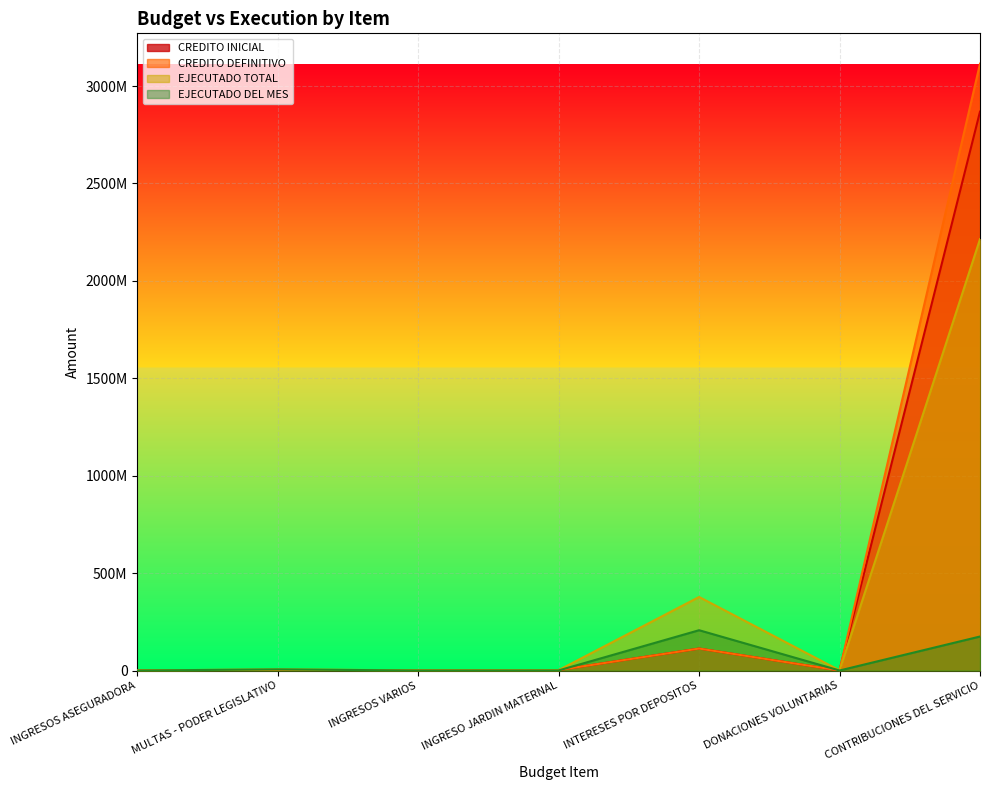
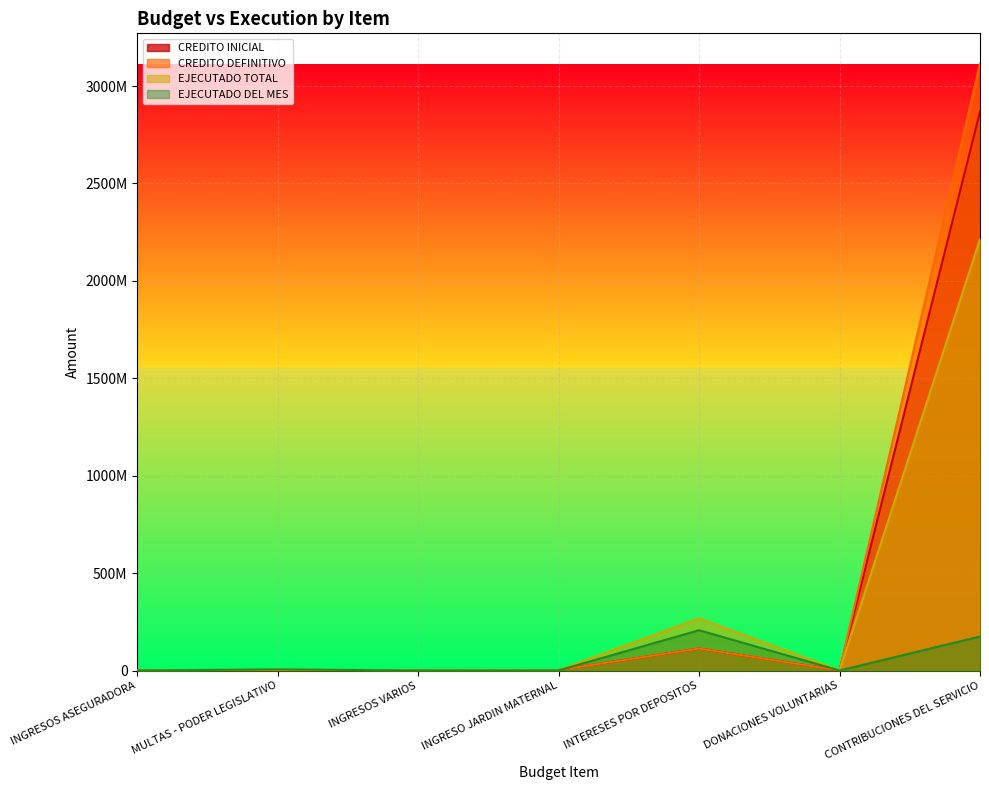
  {
    "CREDITO INICIAL": {
      "CONTRIBUCIONES DEL SERVICIO": 2870000000
    },
    "CREDITO DEFINITIVO": {
      "CONTRIBUCIONES DEL SERVICIO": 3120000000
    },
    "EJECUTADO TOTAL": {
-     "INTERESES POR DEPOSITOS": 380000000,
+     "INTERESES POR DEPOSITOS": 270000000,
      "CONTRIBUCIONES DEL SERVICIO": 2210000000
    },
    "EJECUTADO DEL MES": {
      "INTERESES POR DEPOSITOS": 210000000,
      "CONTRIBUCIONES DEL SERVICIO": 170000000
    }
  }
